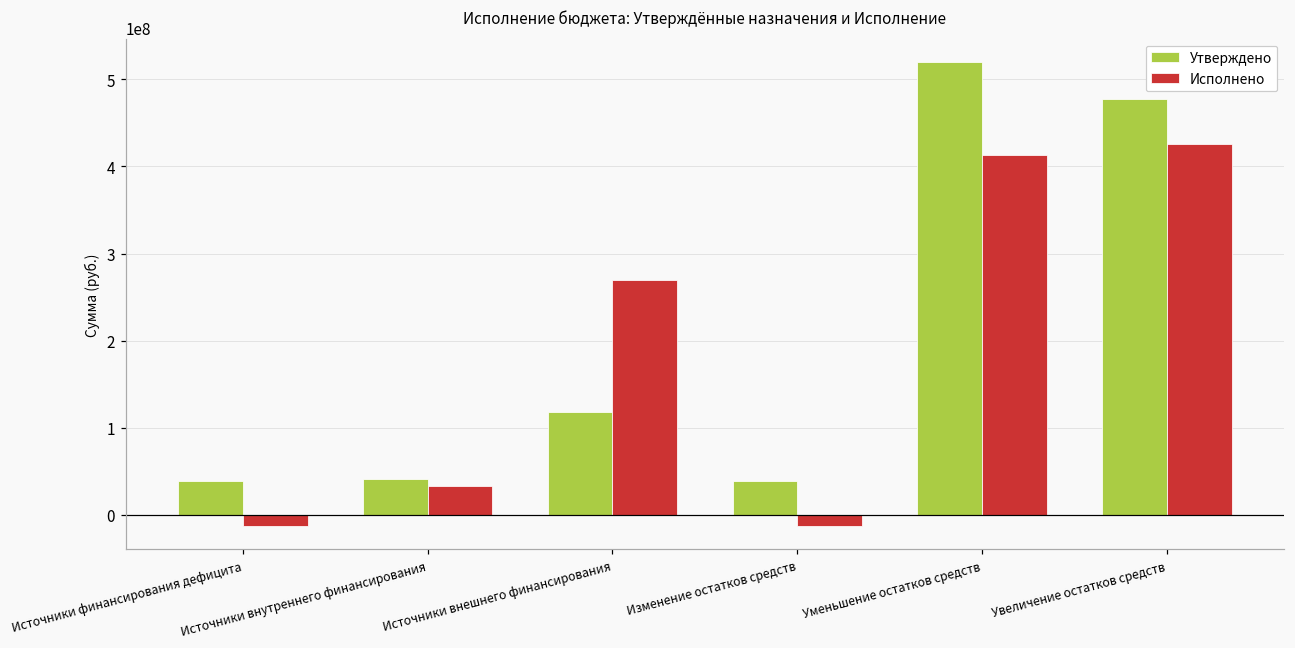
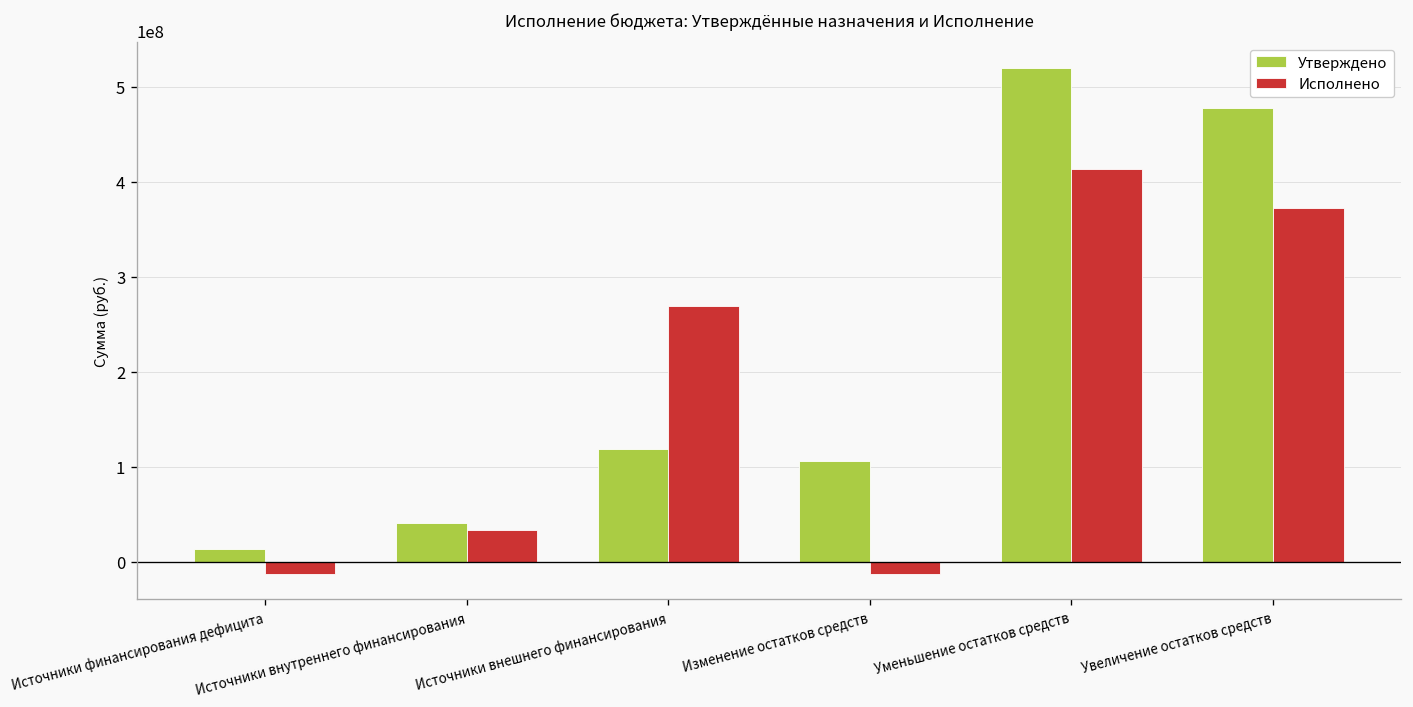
  {
    "Утверждено": {
-     "Источники финансирования дефицита": 40000000,
+     "Источники финансирования дефицита": 10000000,
      "Источники внутреннего финансирования": 40000000,
      "Источники внешнего финансирования": 120000000,
-     "Изменение остатков средств": 40000000,
+     "Изменение остатков средств": 110000000,
      "Уменьшение остатков средств": 520000000,
      "Увеличение остатков средств": 480000000
    },
    "Исполнено": {
      "Источники финансирования дефицита": -10000000,
      "Источники внутреннего финансирования": 30000000,
      "Источники внешнего финансирования": 270000000,
      "Изменение остатков средств": -10000000,
      "Уменьшение остатков средств": 410000000,
-     "Увеличение остатков средств": 430000000
+     "Увеличение остатков средств": 370000000
    }
  }
